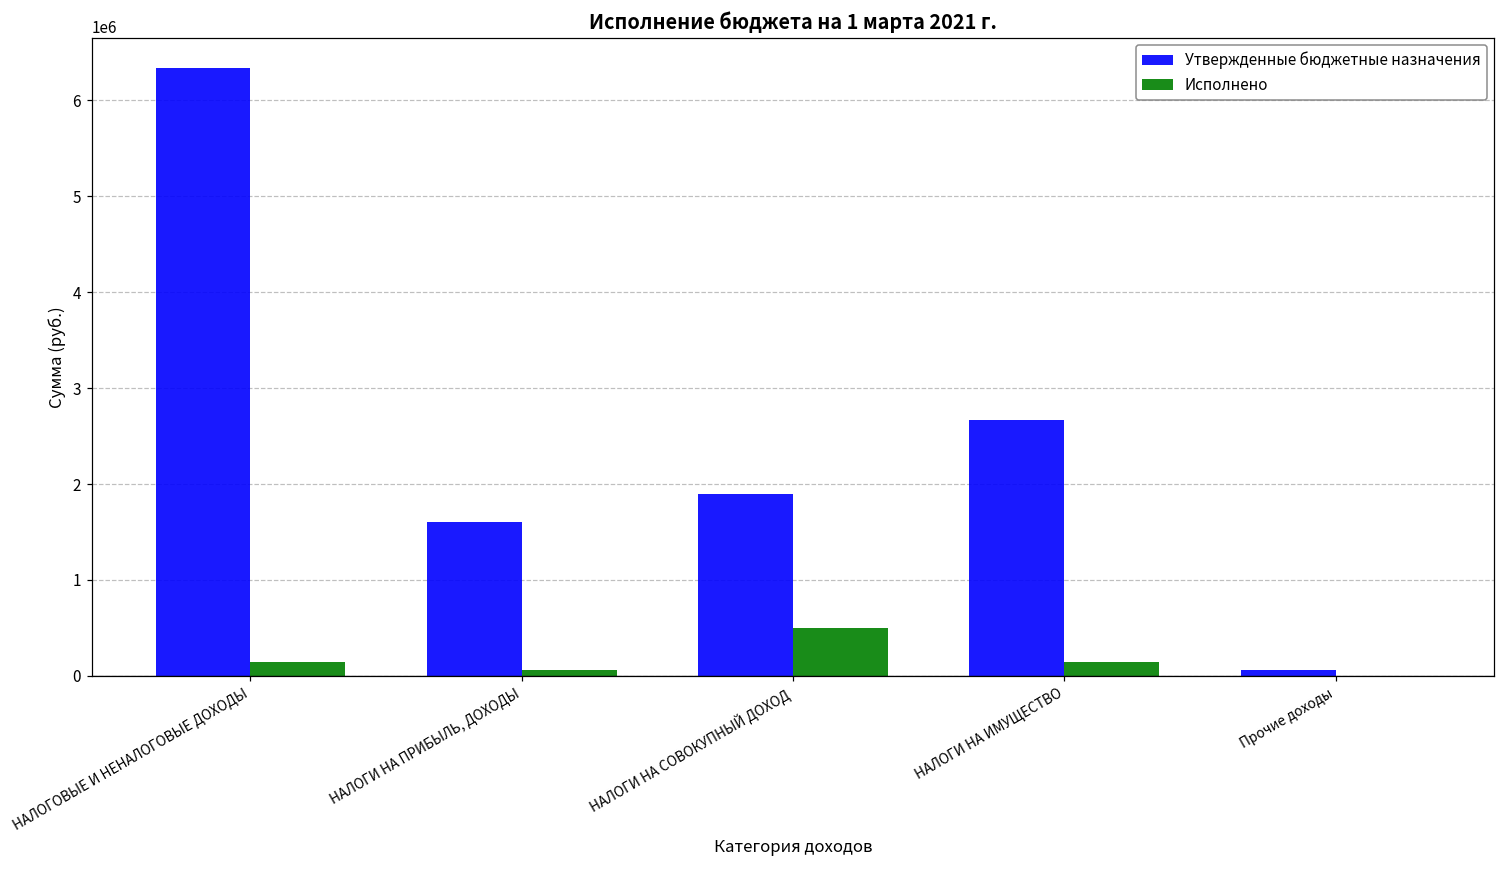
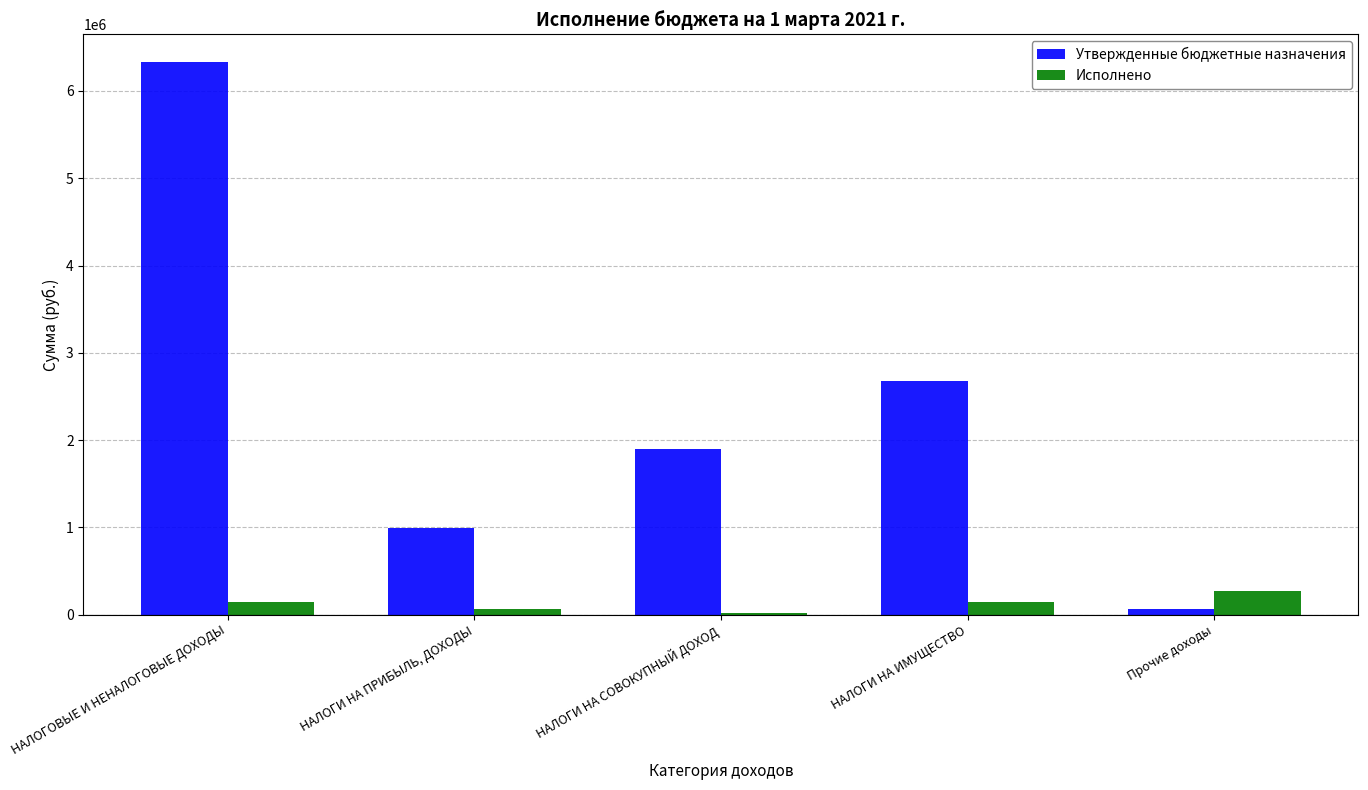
  {
    "Утвержденные бюджетные назначения": {
      "НАЛОГОВЫЕ И НЕНАЛОГОВЫЕ ДОХОДЫ": 6300000,
-     "НАЛОГИ НА ПРИБЫЛЬ, ДОХОДЫ": 1600000,
+     "НАЛОГИ НА ПРИБЫЛЬ, ДОХОДЫ": 1000000,
      "НАЛОГИ НА СОВОКУПНЫЙ ДОХОД": 1900000,
      "НАЛОГИ НА ИМУЩЕСТВО": 2700000,
      "Прочие доходы": 100000
    },
    "Исполнено": {
      "НАЛОГОВЫЕ И НЕНАЛОГОВЫЕ ДОХОДЫ": 100000,
      "НАЛОГИ НА ПРИБЫЛЬ, ДОХОДЫ": 100000,
-     "НАЛОГИ НА СОВОКУПНЫЙ ДОХОД": 500000,
+     "НАЛОГИ НА СОВОКУПНЫЙ ДОХОД": 0,
      "НАЛОГИ НА ИМУЩЕСТВО": 100000,
-     "Прочие доходы": 0
+     "Прочие доходы": 300000
    }
  }
